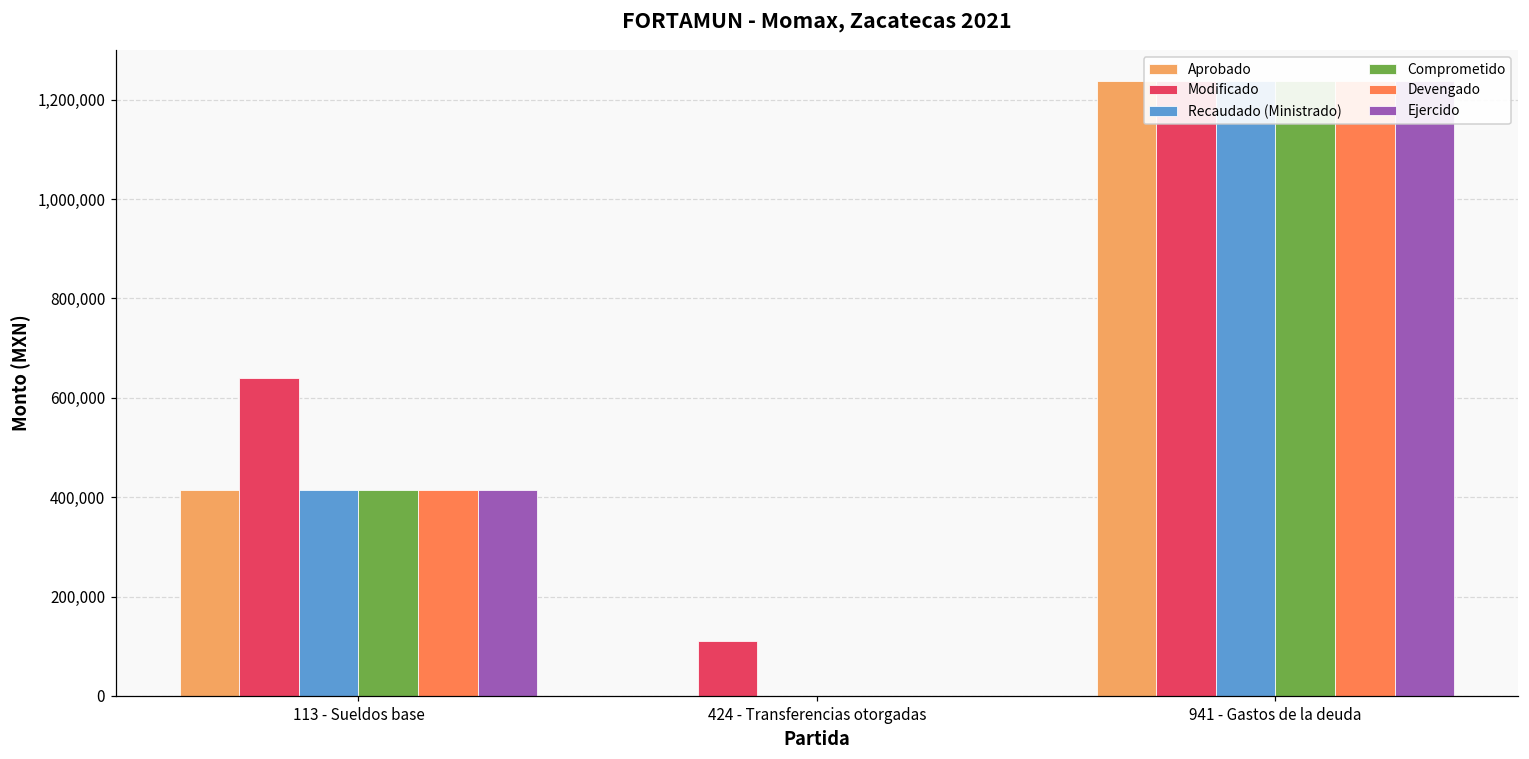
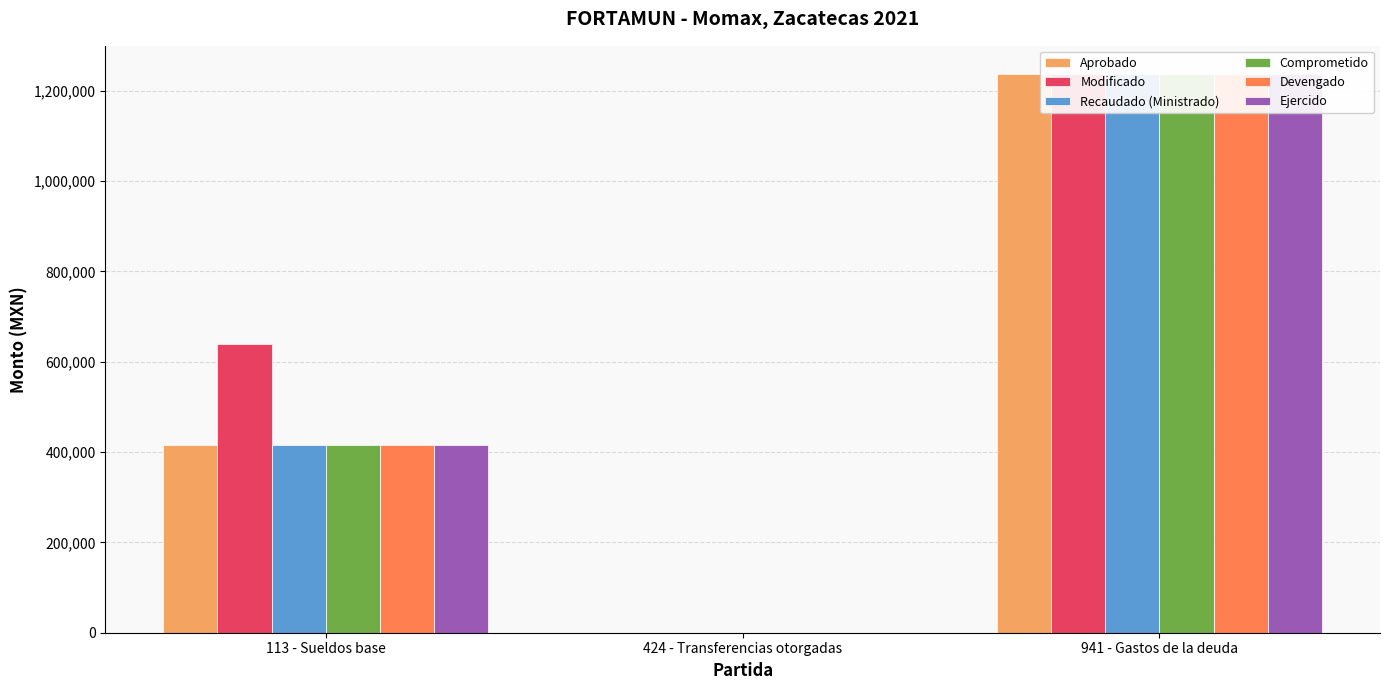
  {
    "Modificado": {
      "113 - Sueldos base": "640,000",
-     "424 - Transferencias otorgadas": "110,000"
+     "424 - Transferencias otorgadas": "0"
    },
    "Recaudado (Ministrado)": {
      "113 - Sueldos base": "420,000",
      "424 - Transferencias otorgadas": "0"
    },
    "Comprometido": {
      "113 - Sueldos base": "420,000",
      "424 - Transferencias otorgadas": "0"
    },
    "Ejercido": {
      "113 - Sueldos base": "420,000",
      "424 - Transferencias otorgadas": "0"
    }
  }
